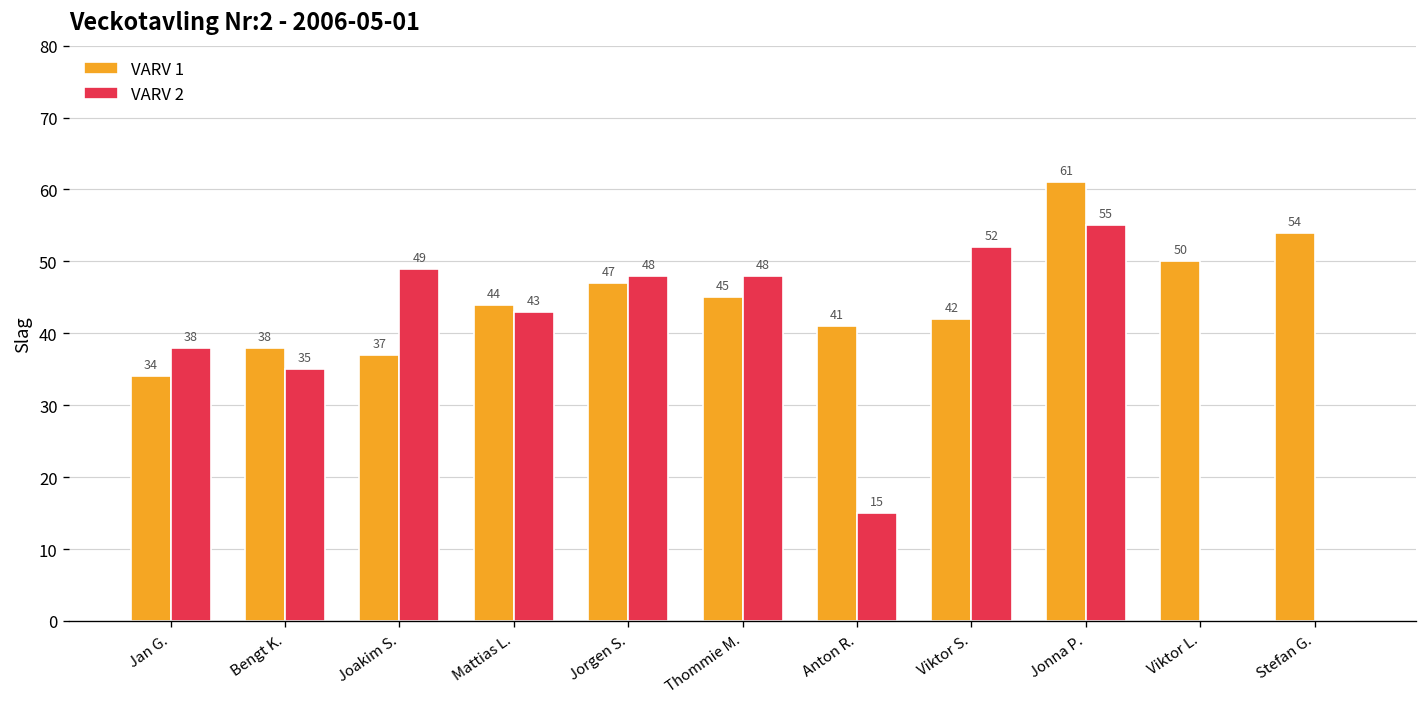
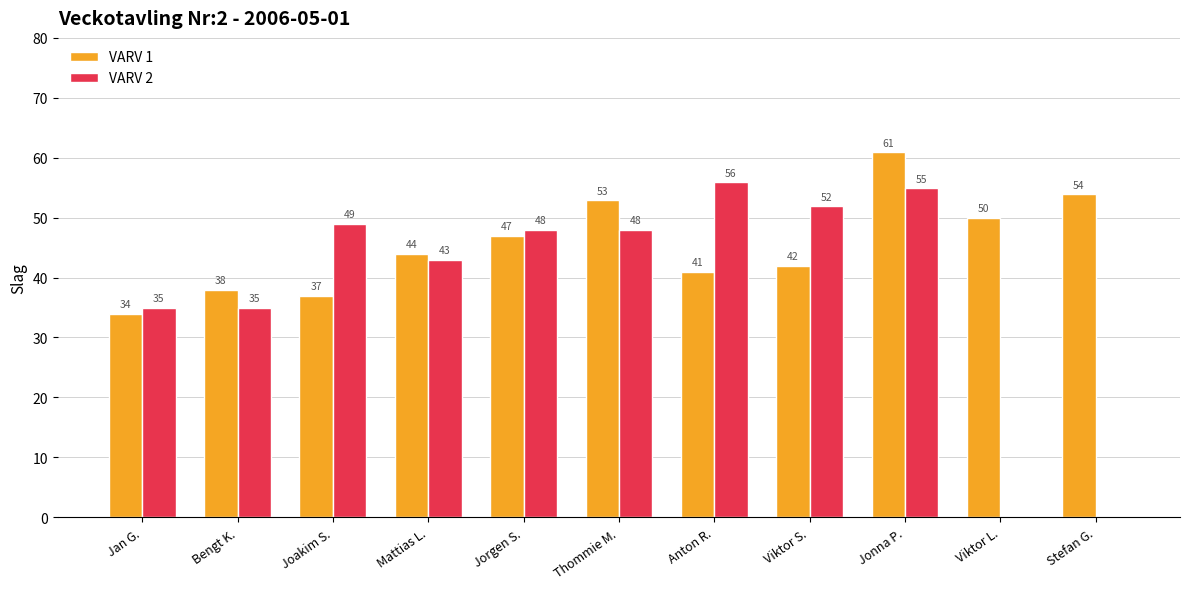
  {
    "VARV 1": {
      "Jan G.": 34,
      "Bengt K.": 38,
      "Joakim S.": 37,
      "Mattias L.": 44,
      "Jorgen S.": 47,
-     "Thommie M.": 45,
+     "Thommie M.": 53,
      "Anton R.": 41,
      "Viktor S.": 42,
      "Jonna P.": 61,
      "Viktor L.": 50,
      "Stefan G.": 54
    },
    "VARV 2": {
-     "Jan G.": 38,
+     "Jan G.": 35,
      "Bengt K.": 35,
      "Joakim S.": 49,
      "Mattias L.": 43,
      "Jorgen S.": 48,
      "Thommie M.": 48,
-     "Anton R.": 15,
+     "Anton R.": 56,
      "Viktor S.": 52,
      "Jonna P.": 55
    }
  }
